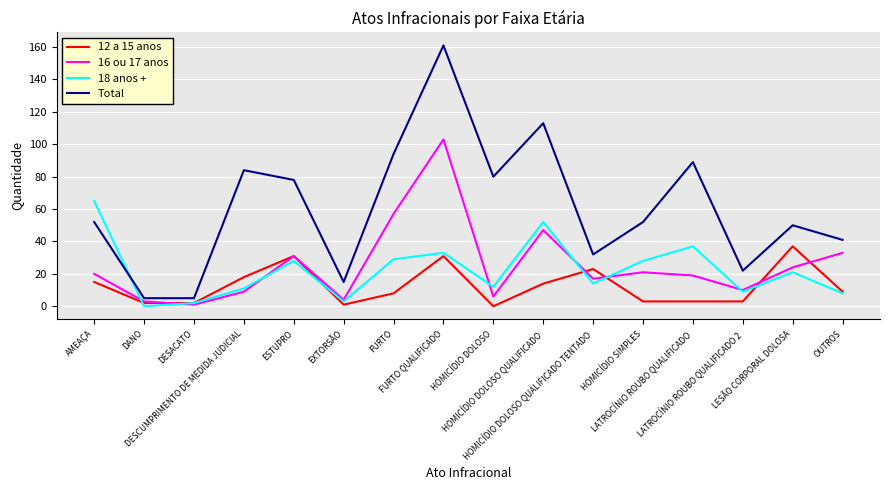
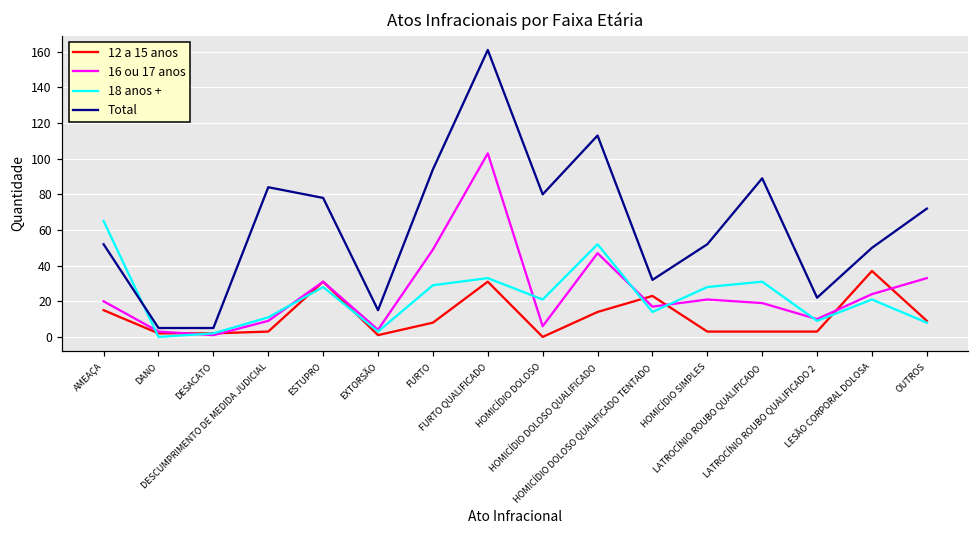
  {
    "12 a 15 anos": {
      "AMEAÇA": 15,
-     "DESCUMPRIMENTO DE MEDIDA JUDICIAL": 18,
+     "DESCUMPRIMENTO DE MEDIDA JUDICIAL": 3,
      "EXTORSÃO": 1,
      "FURTO": 8,
      "FURTO QUALIFICADO": 31,
      "HOMICÍDIO DOLOSO": 0,
      "HOMICÍDIO DOLOSO QUALIFICADO": 14,
      "HOMICÍDIO DOLOSO QUALIFICADO TENTADO": 23,
      "HOMICÍDIO SIMPLES": 3,
      "LATROCÍNIO ROUBO QUALIFICADO": 3,
      "LATROCÍNIO ROUBO QUALIFICADO 2": 3,
      "LESÃO CORPORAL DOLOSA": 37
    },
    "16 ou 17 anos": {
      "AMEAÇA": 20,
      "DESCUMPRIMENTO DE MEDIDA JUDICIAL": 9,
-     "FURTO": 57,
+     "FURTO": 49,
      "FURTO QUALIFICADO": 103,
      "HOMICÍDIO DOLOSO": 6,
      "HOMICÍDIO DOLOSO QUALIFICADO": 47,
      "HOMICÍDIO DOLOSO QUALIFICADO TENTADO": 17,
      "HOMICÍDIO SIMPLES": 21,
      "LATROCÍNIO ROUBO QUALIFICADO": 19,
      "LESÃO CORPORAL DOLOSA": 24,
      "OUTROS": 33
    },
    "18 anos +": {
      "AMEAÇA": 65,
      "DANO": 0,
      "DESCUMPRIMENTO DE MEDIDA JUDICIAL": 11,
      "ESTUPRO": 28,
      "FURTO": 29,
      "FURTO QUALIFICADO": 33,
-     "HOMICÍDIO DOLOSO": 12,
+     "HOMICÍDIO DOLOSO": 21,
      "HOMICÍDIO DOLOSO QUALIFICADO": 52,
      "HOMICÍDIO DOLOSO QUALIFICADO TENTADO": 14,
      "HOMICÍDIO SIMPLES": 28,
-     "LATROCÍNIO ROUBO QUALIFICADO": 37,
+     "LATROCÍNIO ROUBO QUALIFICADO": 31,
      "LESÃO CORPORAL DOLOSA": 21
    },
    "Total": {
      "AMEAÇA": 52,
      "DANO": 5,
      "DESACATO": 5,
      "DESCUMPRIMENTO DE MEDIDA JUDICIAL": 84,
      "ESTUPRO": 78,
      "EXTORSÃO": 15,
      "FURTO": 94,
      "FURTO QUALIFICADO": 161,
      "HOMICÍDIO DOLOSO": 80,
      "HOMICÍDIO DOLOSO QUALIFICADO": 113,
      "HOMICÍDIO DOLOSO QUALIFICADO TENTADO": 32,
      "HOMICÍDIO SIMPLES": 52,
      "LATROCÍNIO ROUBO QUALIFICADO": 89,
      "LATROCÍNIO ROUBO QUALIFICADO 2": 22,
      "LESÃO CORPORAL DOLOSA": 50,
-     "OUTROS": 41
+     "OUTROS": 72
    }
  }
